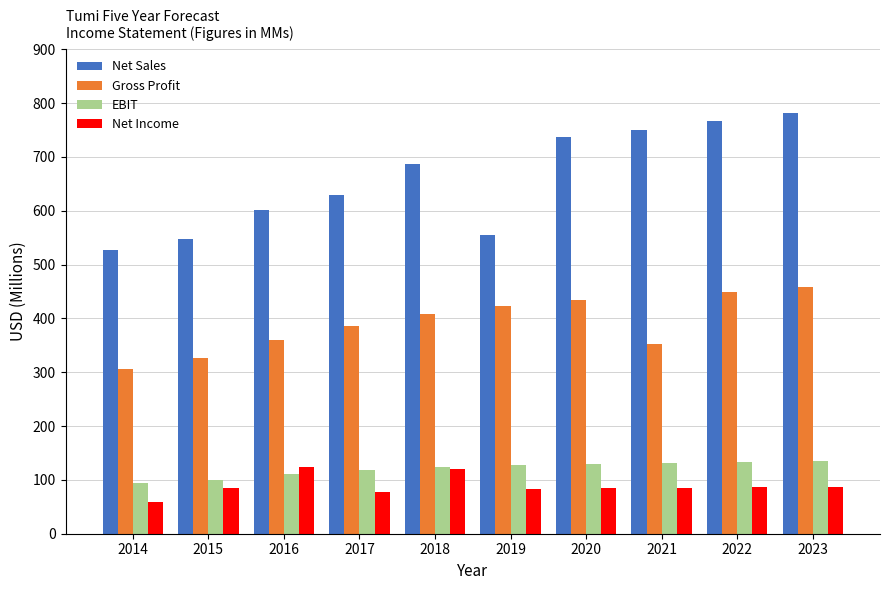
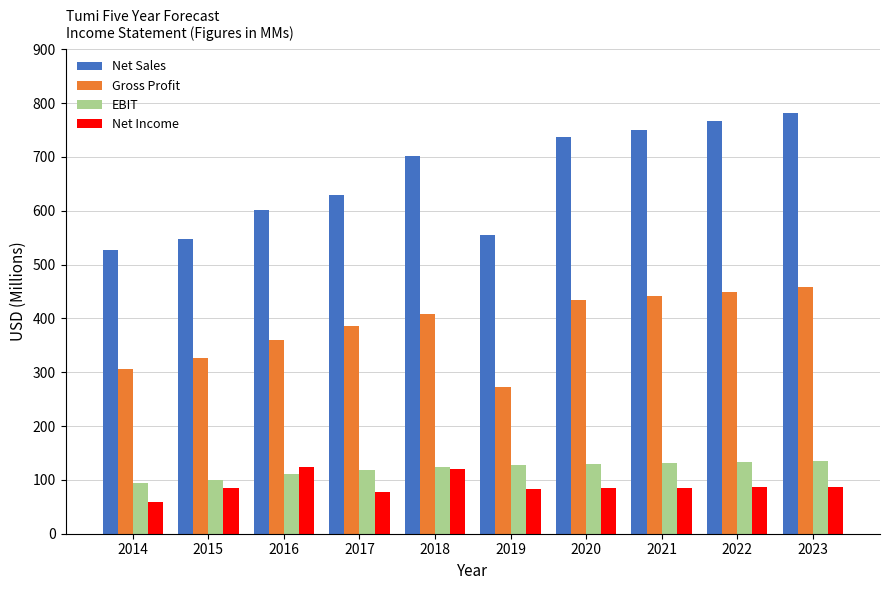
  {
    "Net Sales": {
      "2014": 530,
      "2015": 550,
      "2016": 600,
      "2017": 630,
-     "2018": 690,
+     "2018": 700,
      "2019": 560,
      "2020": 740,
      "2021": 750,
      "2022": 770,
      "2023": 780
    },
    "Gross Profit": {
      "2014": 310,
      "2015": 330,
      "2016": 360,
      "2017": 390,
      "2018": 410,
-     "2019": 420,
+     "2019": 270,
      "2020": 430,
-     "2021": 350,
+     "2021": 440,
      "2022": 450,
      "2023": 460
    },
    "EBIT": {
      "2014": 90,
      "2015": 100,
      "2016": 110,
      "2017": 120,
      "2018": 120,
      "2019": 130,
      "2020": 130,
      "2021": 130,
      "2022": 130,
      "2023": 130
    },
    "Net Income": {
      "2014": 60,
      "2015": 80,
      "2016": 120,
      "2017": 80,
      "2018": 120,
      "2019": 80,
      "2020": 80,
      "2021": 80,
      "2022": 90,
      "2023": 90
    }
  }
